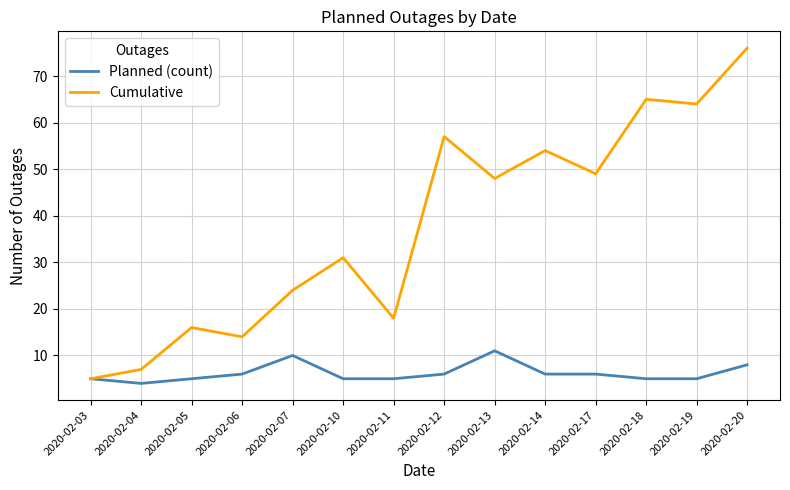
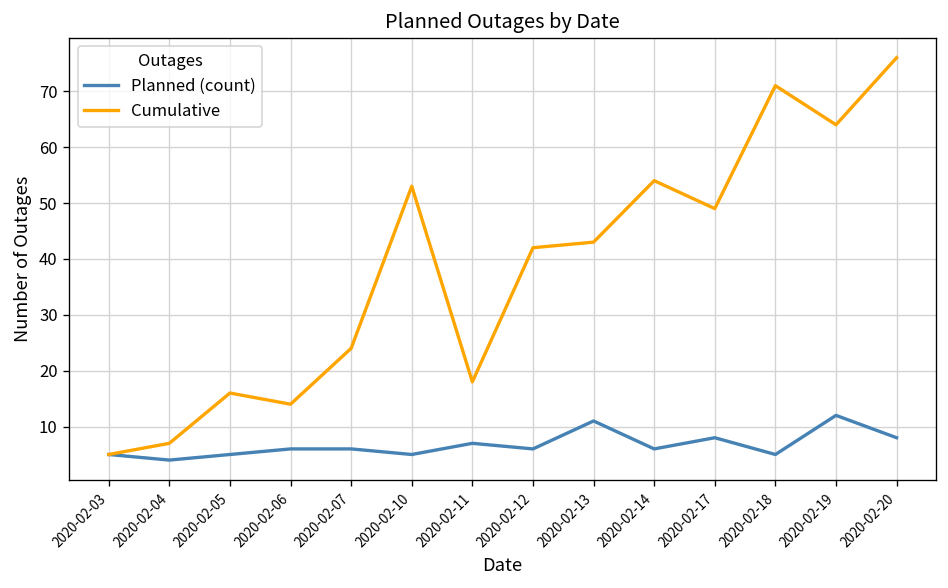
  {
    "Planned (count)": {
      "2020-02-04": 4,
      "2020-02-05": 5,
      "2020-02-06": 6,
-     "2020-02-07": 10,
+     "2020-02-07": 6,
      "2020-02-10": 5,
-     "2020-02-11": 5,
+     "2020-02-11": 7,
      "2020-02-12": 6,
      "2020-02-13": 11,
      "2020-02-14": 6,
-     "2020-02-17": 6,
+     "2020-02-17": 8,
      "2020-02-18": 5,
-     "2020-02-19": 5,
+     "2020-02-19": 12,
      "2020-02-20": 8
    },
    "Cumulative": {
      "2020-02-04": 7,
      "2020-02-05": 16,
      "2020-02-06": 14,
      "2020-02-07": 24,
-     "2020-02-10": 31,
+     "2020-02-10": 53,
      "2020-02-11": 18,
-     "2020-02-12": 57,
-     "2020-02-13": 48,
+     "2020-02-12": 42,
+     "2020-02-13": 43,
      "2020-02-14": 54,
      "2020-02-17": 49,
-     "2020-02-18": 65,
+     "2020-02-18": 71,
      "2020-02-19": 64,
      "2020-02-20": 76
    }
  }
